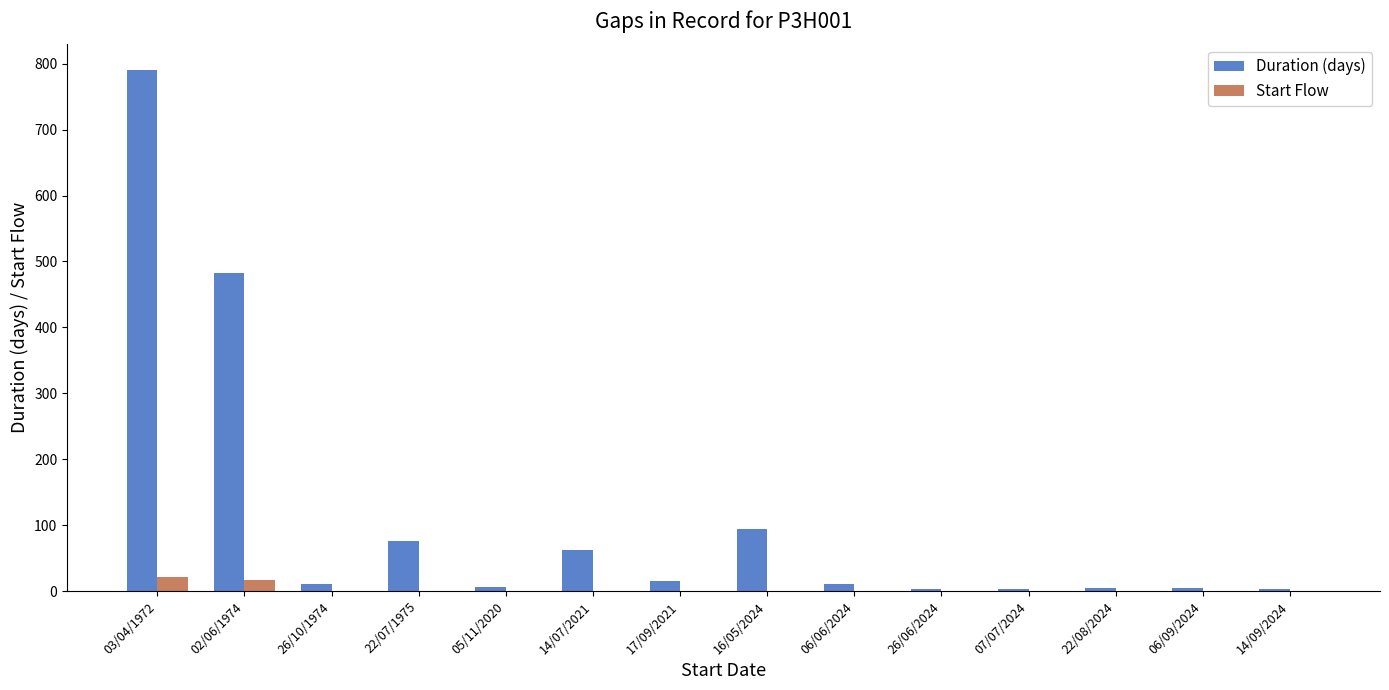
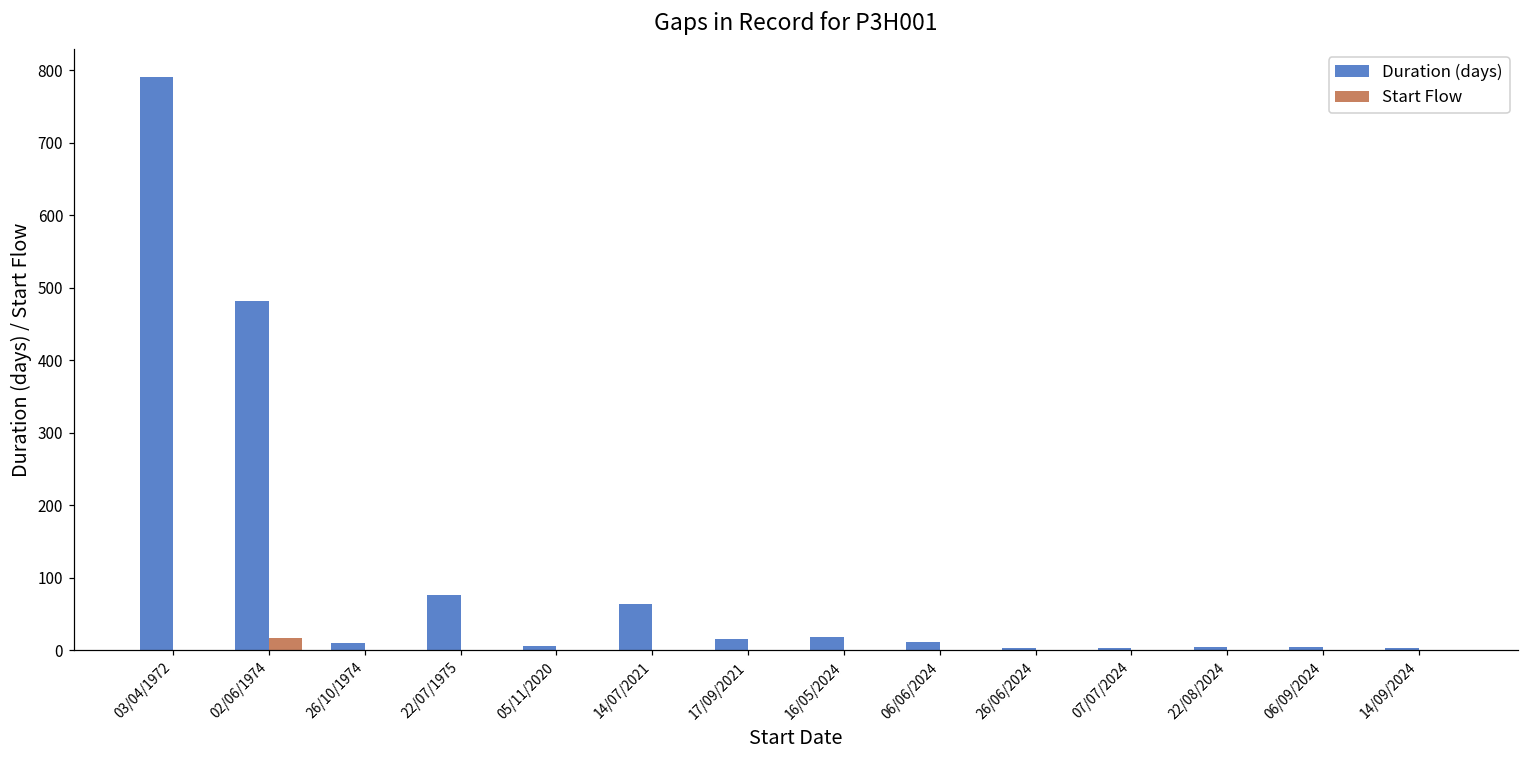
  {
    "Duration (days)": {
      "03/04/1972": 790,
      "02/06/1974": 480,
      "26/10/1974": 10,
      "22/07/1975": 80,
      "05/11/2020": 10,
      "14/07/2021": 60,
      "17/09/2021": 20,
-     "16/05/2024": 90,
+     "16/05/2024": 20,
      "06/06/2024": 10,
      "22/08/2024": 10,
      "06/09/2024": 0
    },
    "Start Flow": {
-     "03/04/1972": 20,
+     "03/04/1972": 0,
      "02/06/1974": 20,
      "22/07/1975": 0
    }
  }
